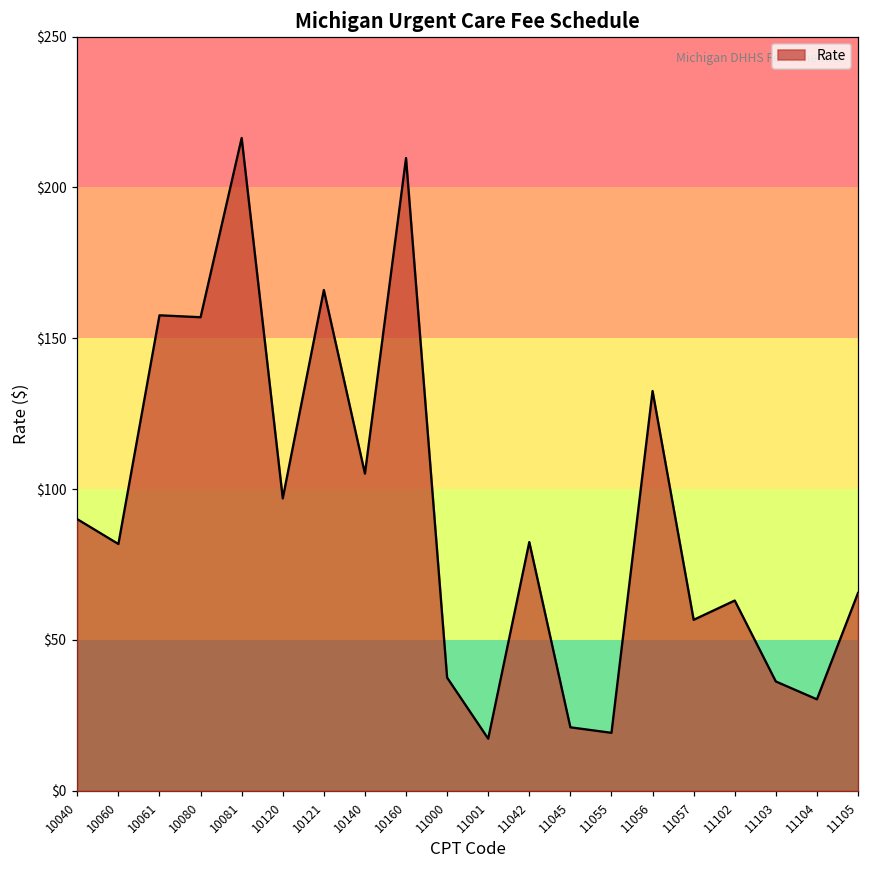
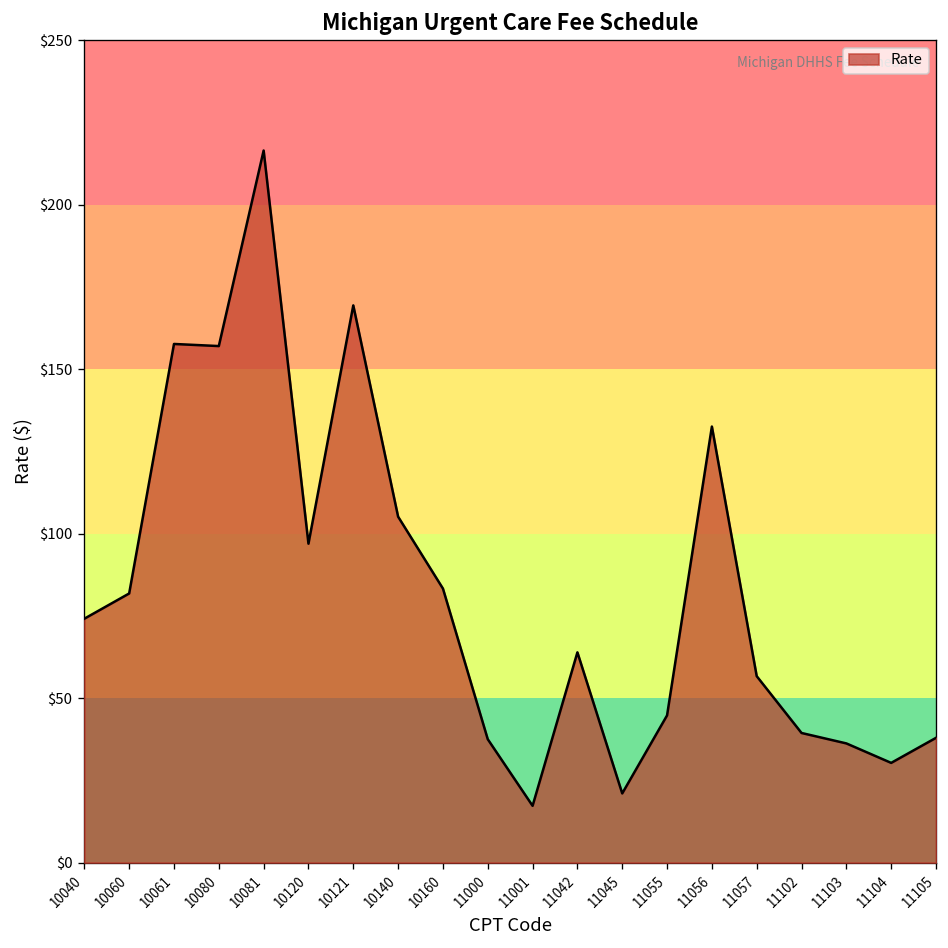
  {
-   "10040": "$90",
+   "10040": "$74",
    "10060": "$82",
    "10061": "$158",
    "10080": "$157",
    "10081": "$216",
    "10120": "$97",
-   "10121": "$166",
+   "10121": "$169",
    "10140": "$105",
-   "10160": "$210",
+   "10160": "$83",
    "11000": "$37",
    "11001": "$17",
-   "11042": "$82",
+   "11042": "$64",
    "11045": "$21",
-   "11055": "$19",
+   "11055": "$45",
    "11056": "$133",
    "11057": "$57",
-   "11102": "$63",
+   "11102": "$39",
    "11103": "$36",
    "11104": "$30",
-   "11105": "$66"
+   "11105": "$38"
  }
